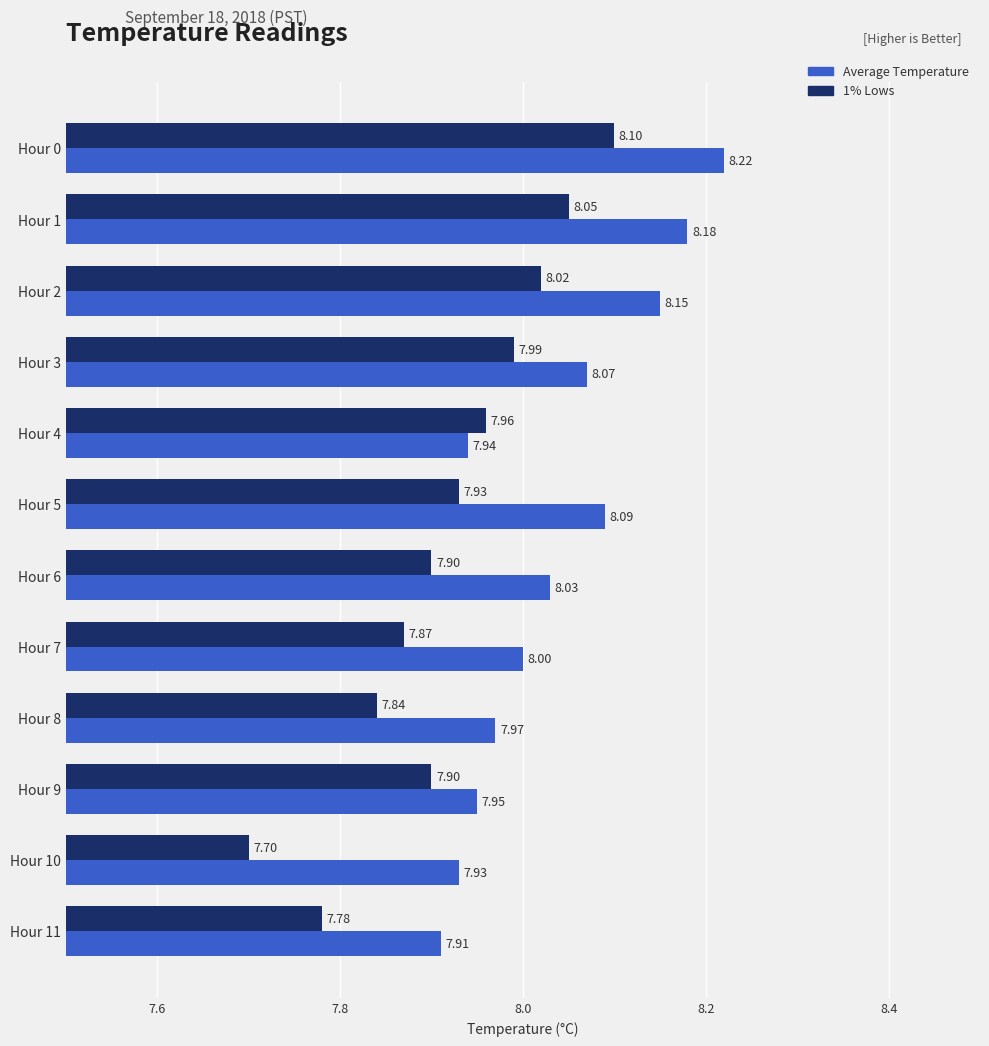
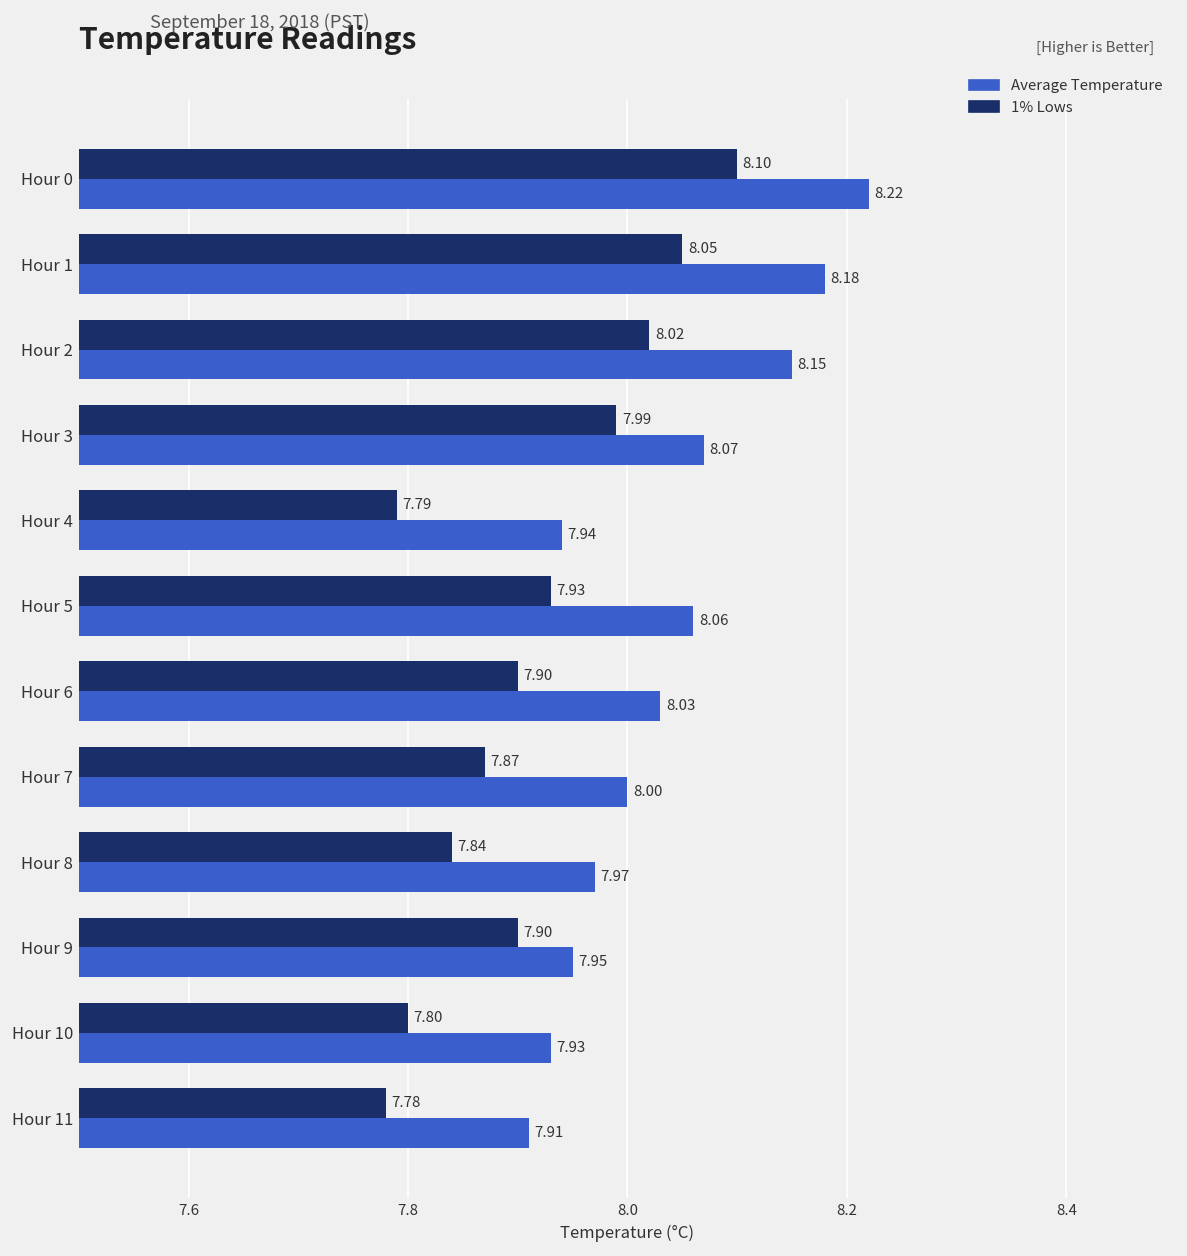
  {
    "Average Temperature": {
      "Hour 0": 8.22,
      "Hour 1": 8.18,
      "Hour 2": 8.15,
      "Hour 3": 8.07,
      "Hour 4": 7.94,
-     "Hour 5": 8.09,
+     "Hour 5": 8.06,
      "Hour 6": 8.03,
      "Hour 7": 8.00,
      "Hour 8": 7.97,
      "Hour 9": 7.95,
      "Hour 10": 7.93,
      "Hour 11": 7.91
    },
    "1% Lows": {
      "Hour 0": 8.10,
      "Hour 1": 8.05,
      "Hour 2": 8.02,
      "Hour 3": 7.99,
-     "Hour 4": 7.96,
+     "Hour 4": 7.79,
      "Hour 5": 7.93,
      "Hour 6": 7.90,
      "Hour 7": 7.87,
      "Hour 8": 7.84,
      "Hour 9": 7.90,
-     "Hour 10": 7.70,
+     "Hour 10": 7.80,
      "Hour 11": 7.78
    }
  }
